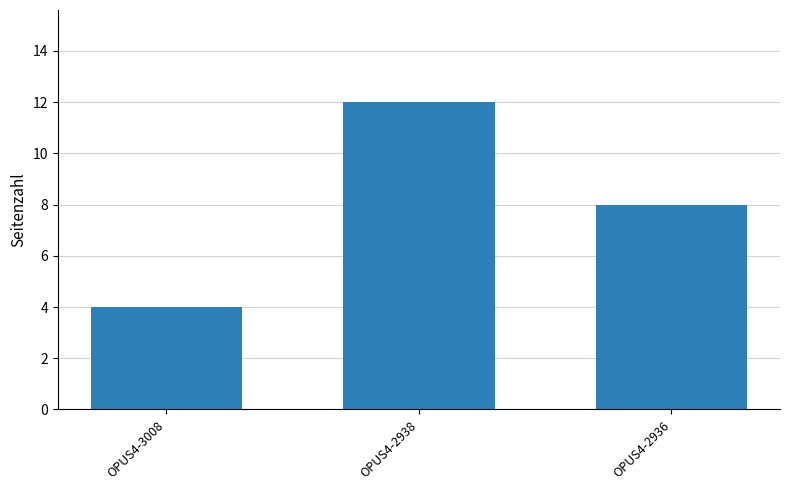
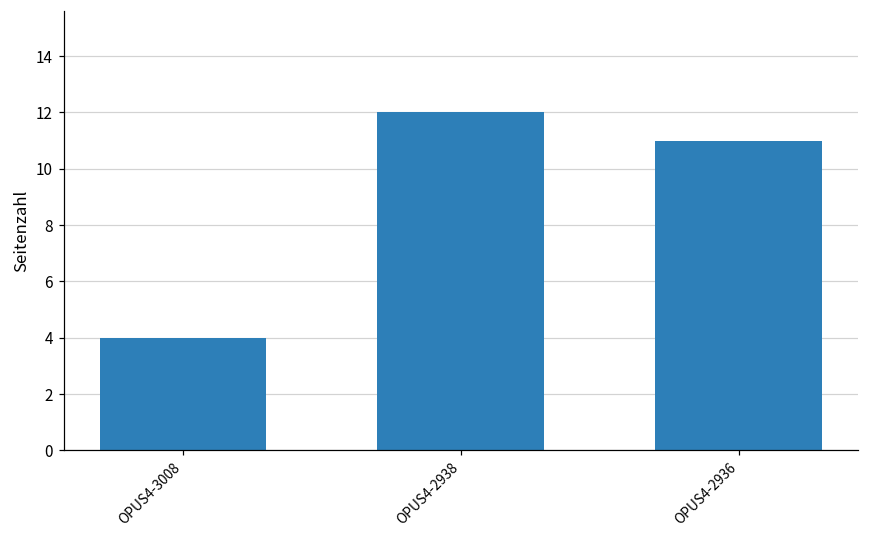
  {
    "OPUS4-3008": 4,
    "OPUS4-2938": 12,
-   "OPUS4-2936": 8
+   "OPUS4-2936": 11
  }
